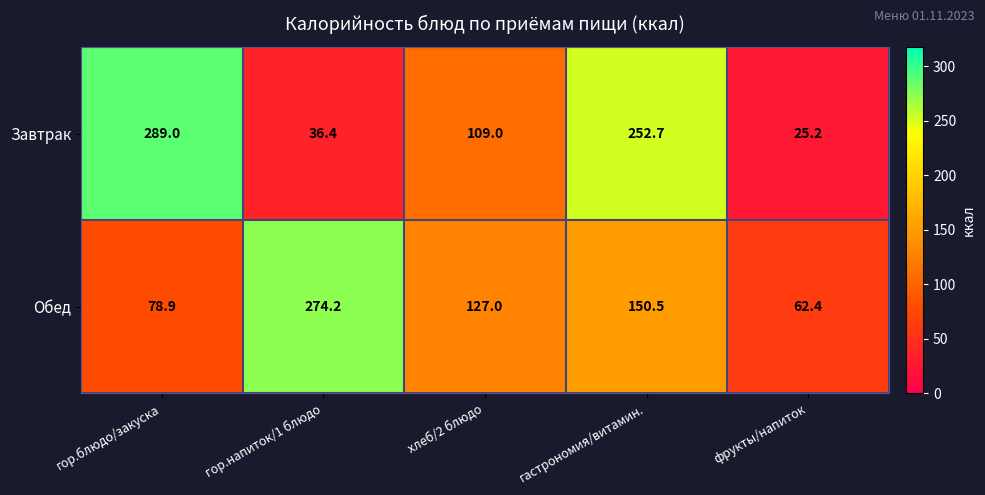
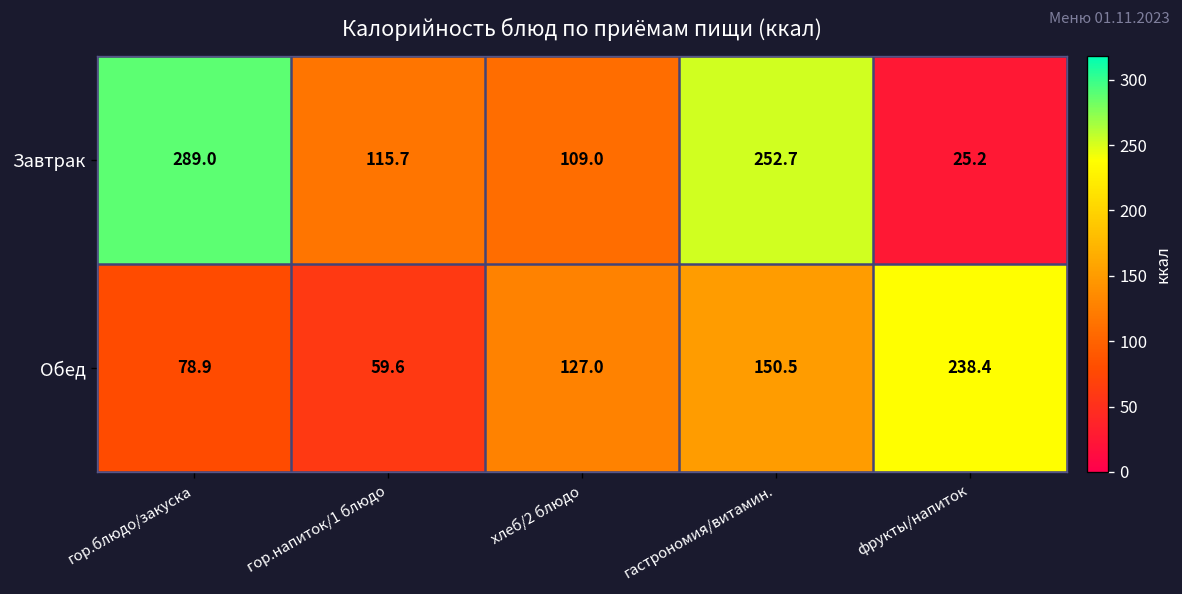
  {
    "Завтрак": {
      "гор.блюдо/закуска": 289.0,
-     "гор.напиток/1 блюдо": 36.4,
+     "гор.напиток/1 блюдо": 115.7,
      "хлеб/2 блюдо": 109.0,
      "гастрономия/витамин.": 252.7,
      "фрукты/напиток": 25.2
    },
    "Обед": {
      "гор.блюдо/закуска": 78.9,
-     "гор.напиток/1 блюдо": 274.2,
+     "гор.напиток/1 блюдо": 59.6,
      "хлеб/2 блюдо": 127.0,
      "гастрономия/витамин.": 150.5,
-     "фрукты/напиток": 62.4
+     "фрукты/напиток": 238.4
    }
  }
